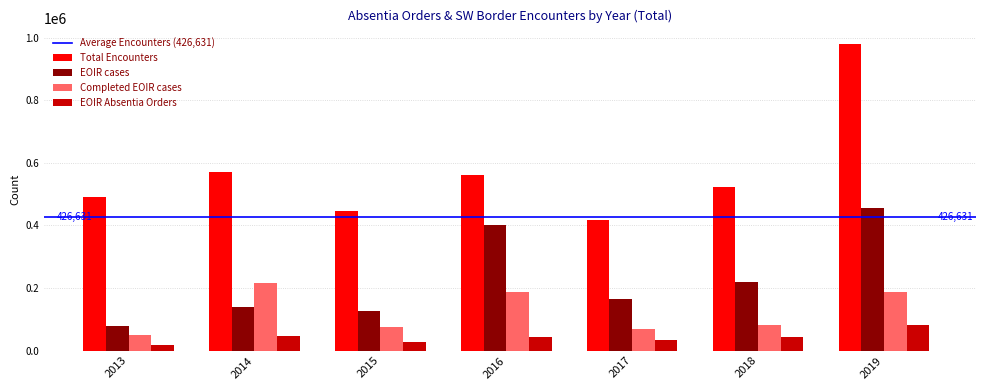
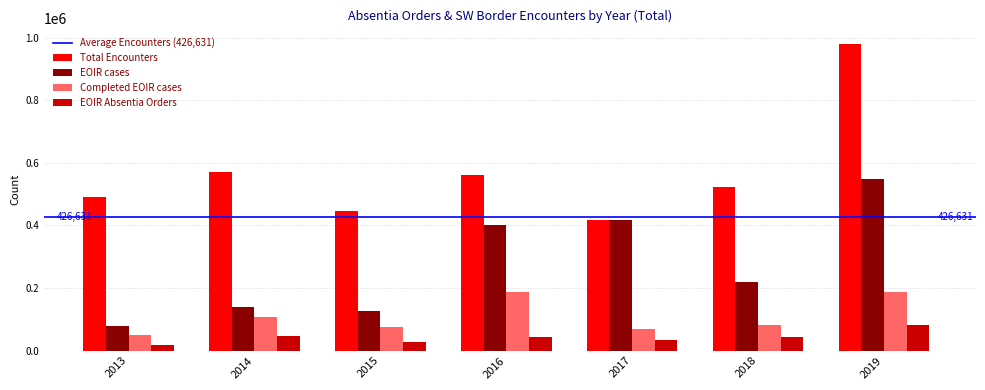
  {
    "EOIR cases": {
      "2013": 80000,
      "2014": 140000,
      "2015": 130000,
      "2016": 400000,
-     "2017": 170000,
+     "2017": 420000,
      "2018": 220000,
-     "2019": 460000
+     "2019": 550000
    },
    "Completed EOIR cases": {
      "2013": 50000,
-     "2014": 220000,
+     "2014": 110000,
      "2015": 80000,
      "2016": 190000,
      "2017": 70000,
      "2018": 80000,
      "2019": 190000
    }
  }
